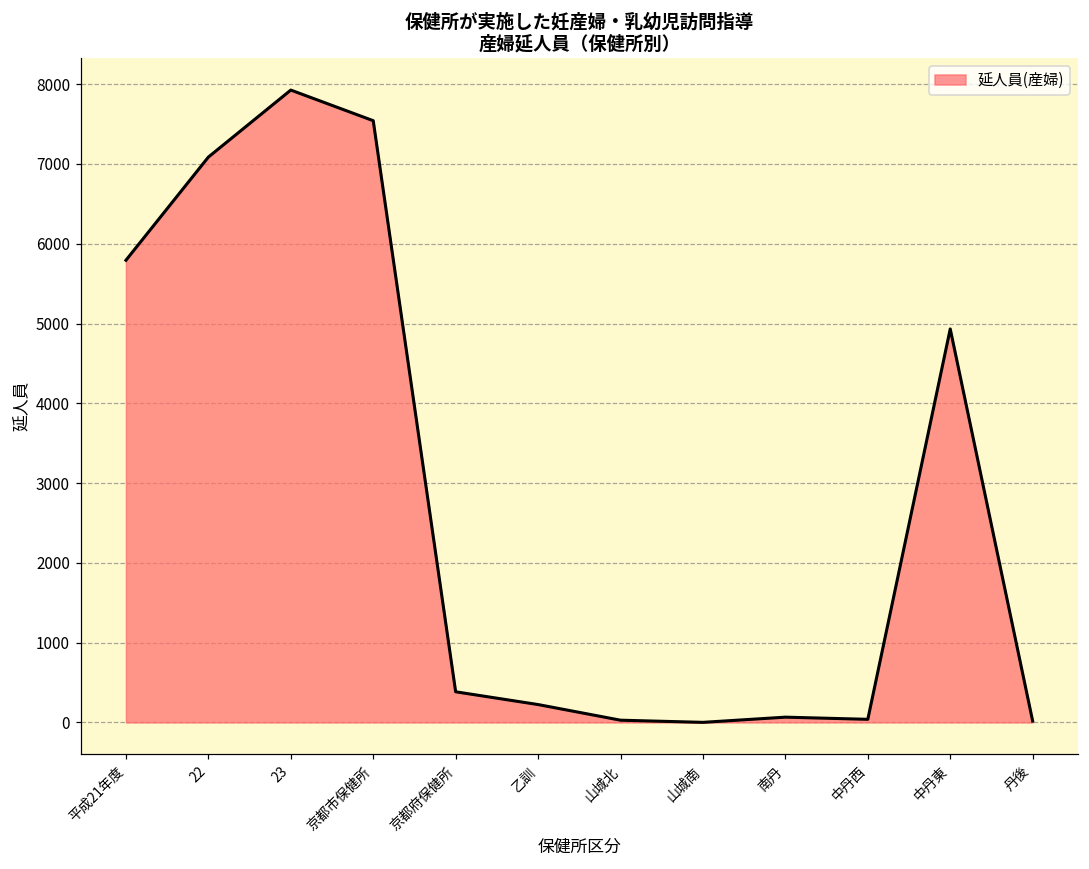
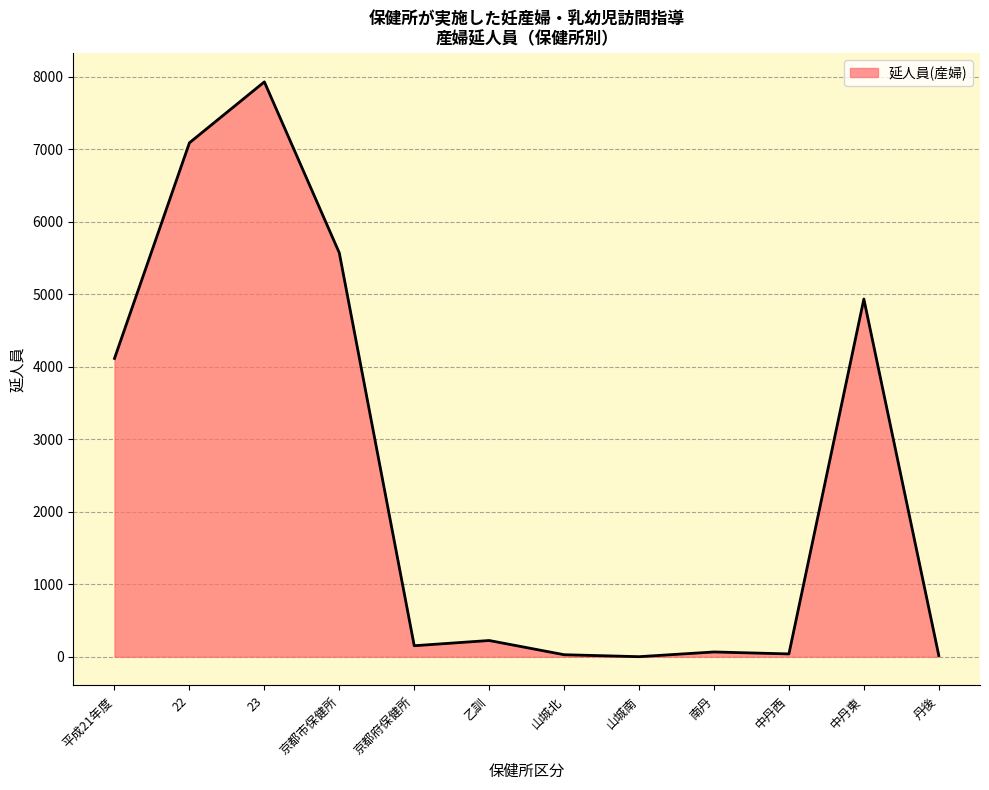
  {
-   "平成21年度": 5800,
+   "平成21年度": 4100,
    "22": 7100,
    "23": 7900,
-   "京都市保健所": 7500,
-   "京都府保健所": 400,
+   "京都市保健所": 5600,
+   "京都府保健所": 200,
    "乙訓": 200,
    "山城北": 0,
    "山城南": 0,
    "南丹": 100,
    "中丹西": 0,
    "中丹東": 4900,
    "丹後": 0
  }
